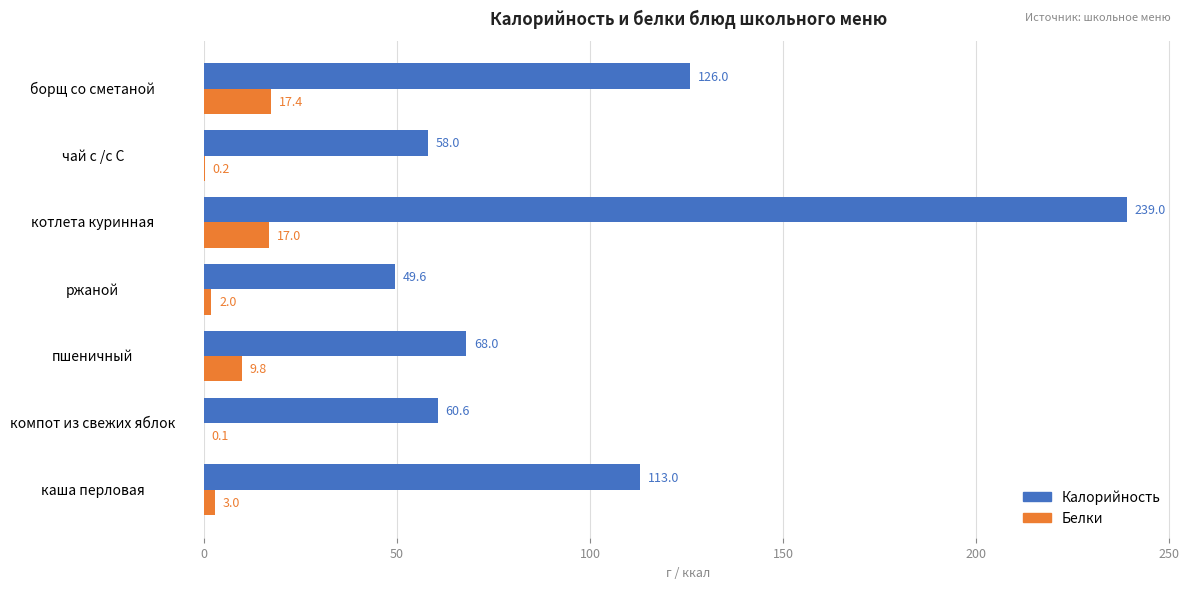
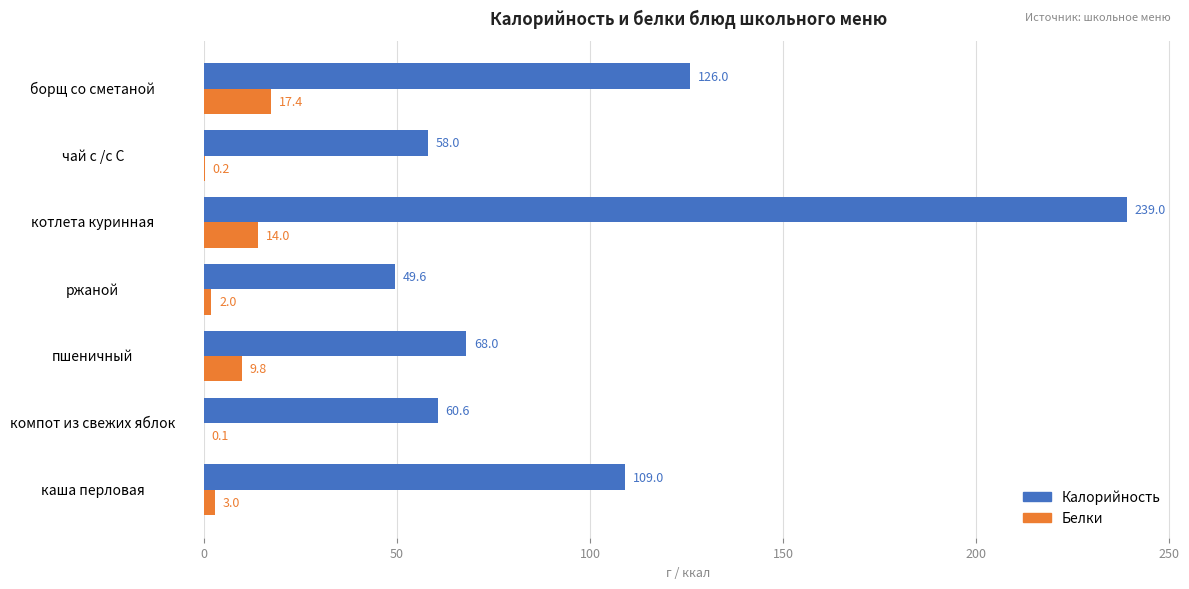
  {
    "Калорийность": {
      "борщ со сметаной": 126.0,
      "чай с /с С": 58.0,
      "котлета куринная": 239.0,
      "ржаной": 49.6,
      "пшеничный": 68.0,
      "компот из свежих яблок": 60.6,
-     "каша перловая": 113.0
+     "каша перловая": 109.0
    },
    "Белки": {
      "борщ со сметаной": 17.4,
      "чай с /с С": 0.2,
-     "котлета куринная": 17.0,
+     "котлета куринная": 14.0,
      "ржаной": 2.0,
      "пшеничный": 9.8,
      "компот из свежих яблок": 0.1,
      "каша перловая": 3.0
    }
  }
